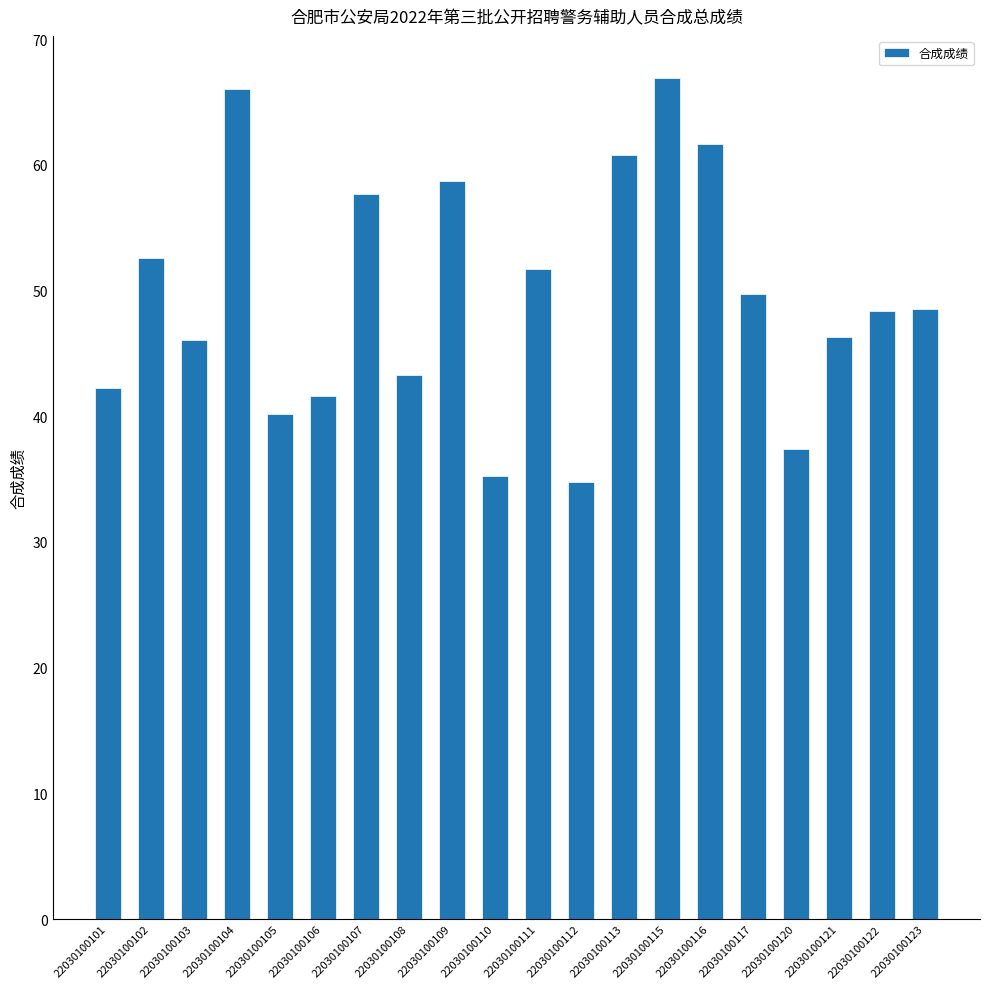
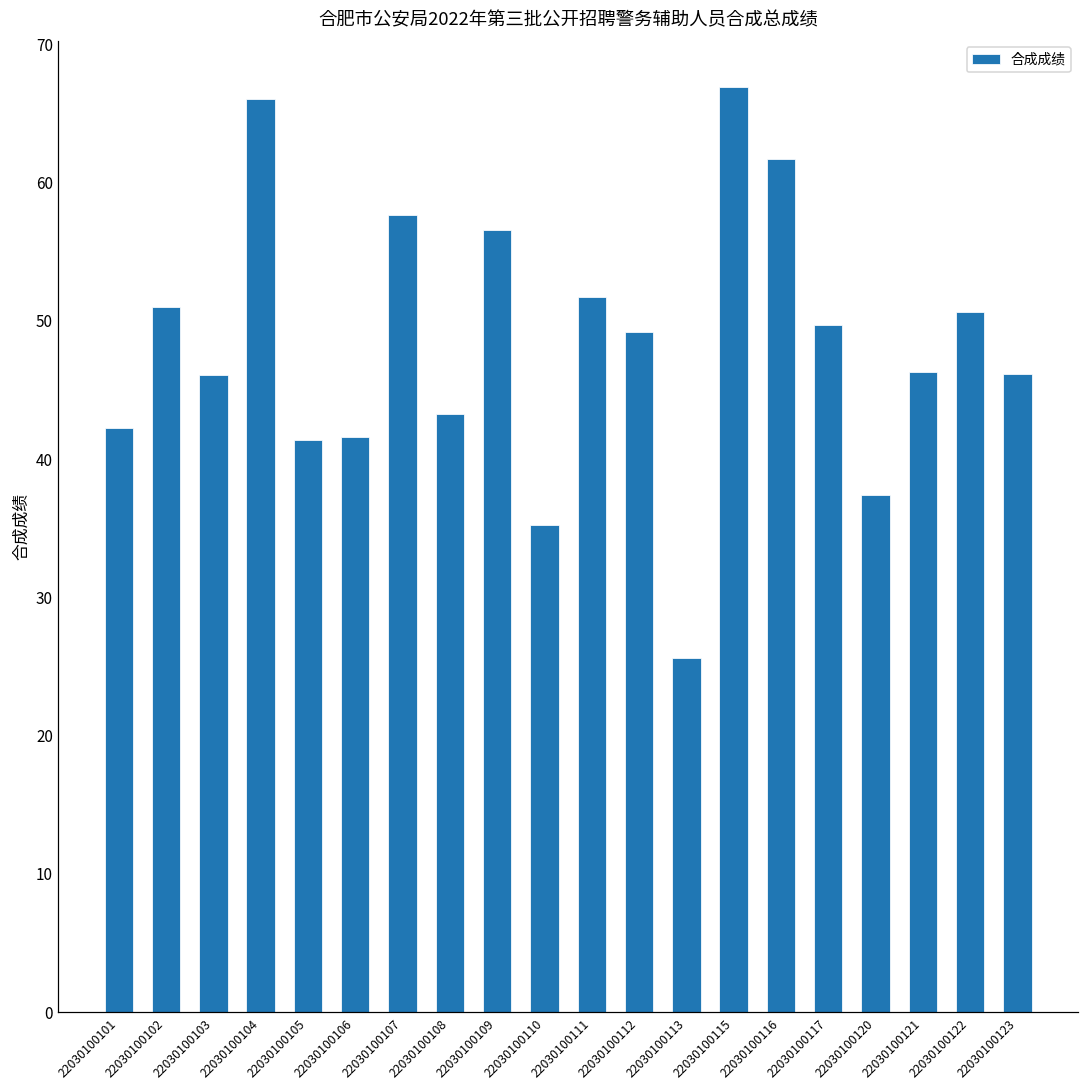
  {
    "22030100101": 42.3,
-   "22030100102": 52.6,
+   "22030100102": 51.0,
    "22030100103": 46.1,
    "22030100104": 66.0,
-   "22030100105": 40.2,
+   "22030100105": 41.4,
    "22030100106": 41.6,
    "22030100107": 57.7,
    "22030100108": 43.3,
-   "22030100109": 58.7,
+   "22030100109": 56.5,
    "22030100110": 35.2,
    "22030100111": 51.7,
-   "22030100112": 34.7,
-   "22030100113": 60.8,
+   "22030100112": 49.2,
+   "22030100113": 25.6,
    "22030100115": 66.9,
    "22030100116": 61.7,
    "22030100117": 49.7,
    "22030100120": 37.4,
    "22030100121": 46.3,
-   "22030100122": 48.4,
-   "22030100123": 48.5
+   "22030100122": 50.7,
+   "22030100123": 46.2
  }
